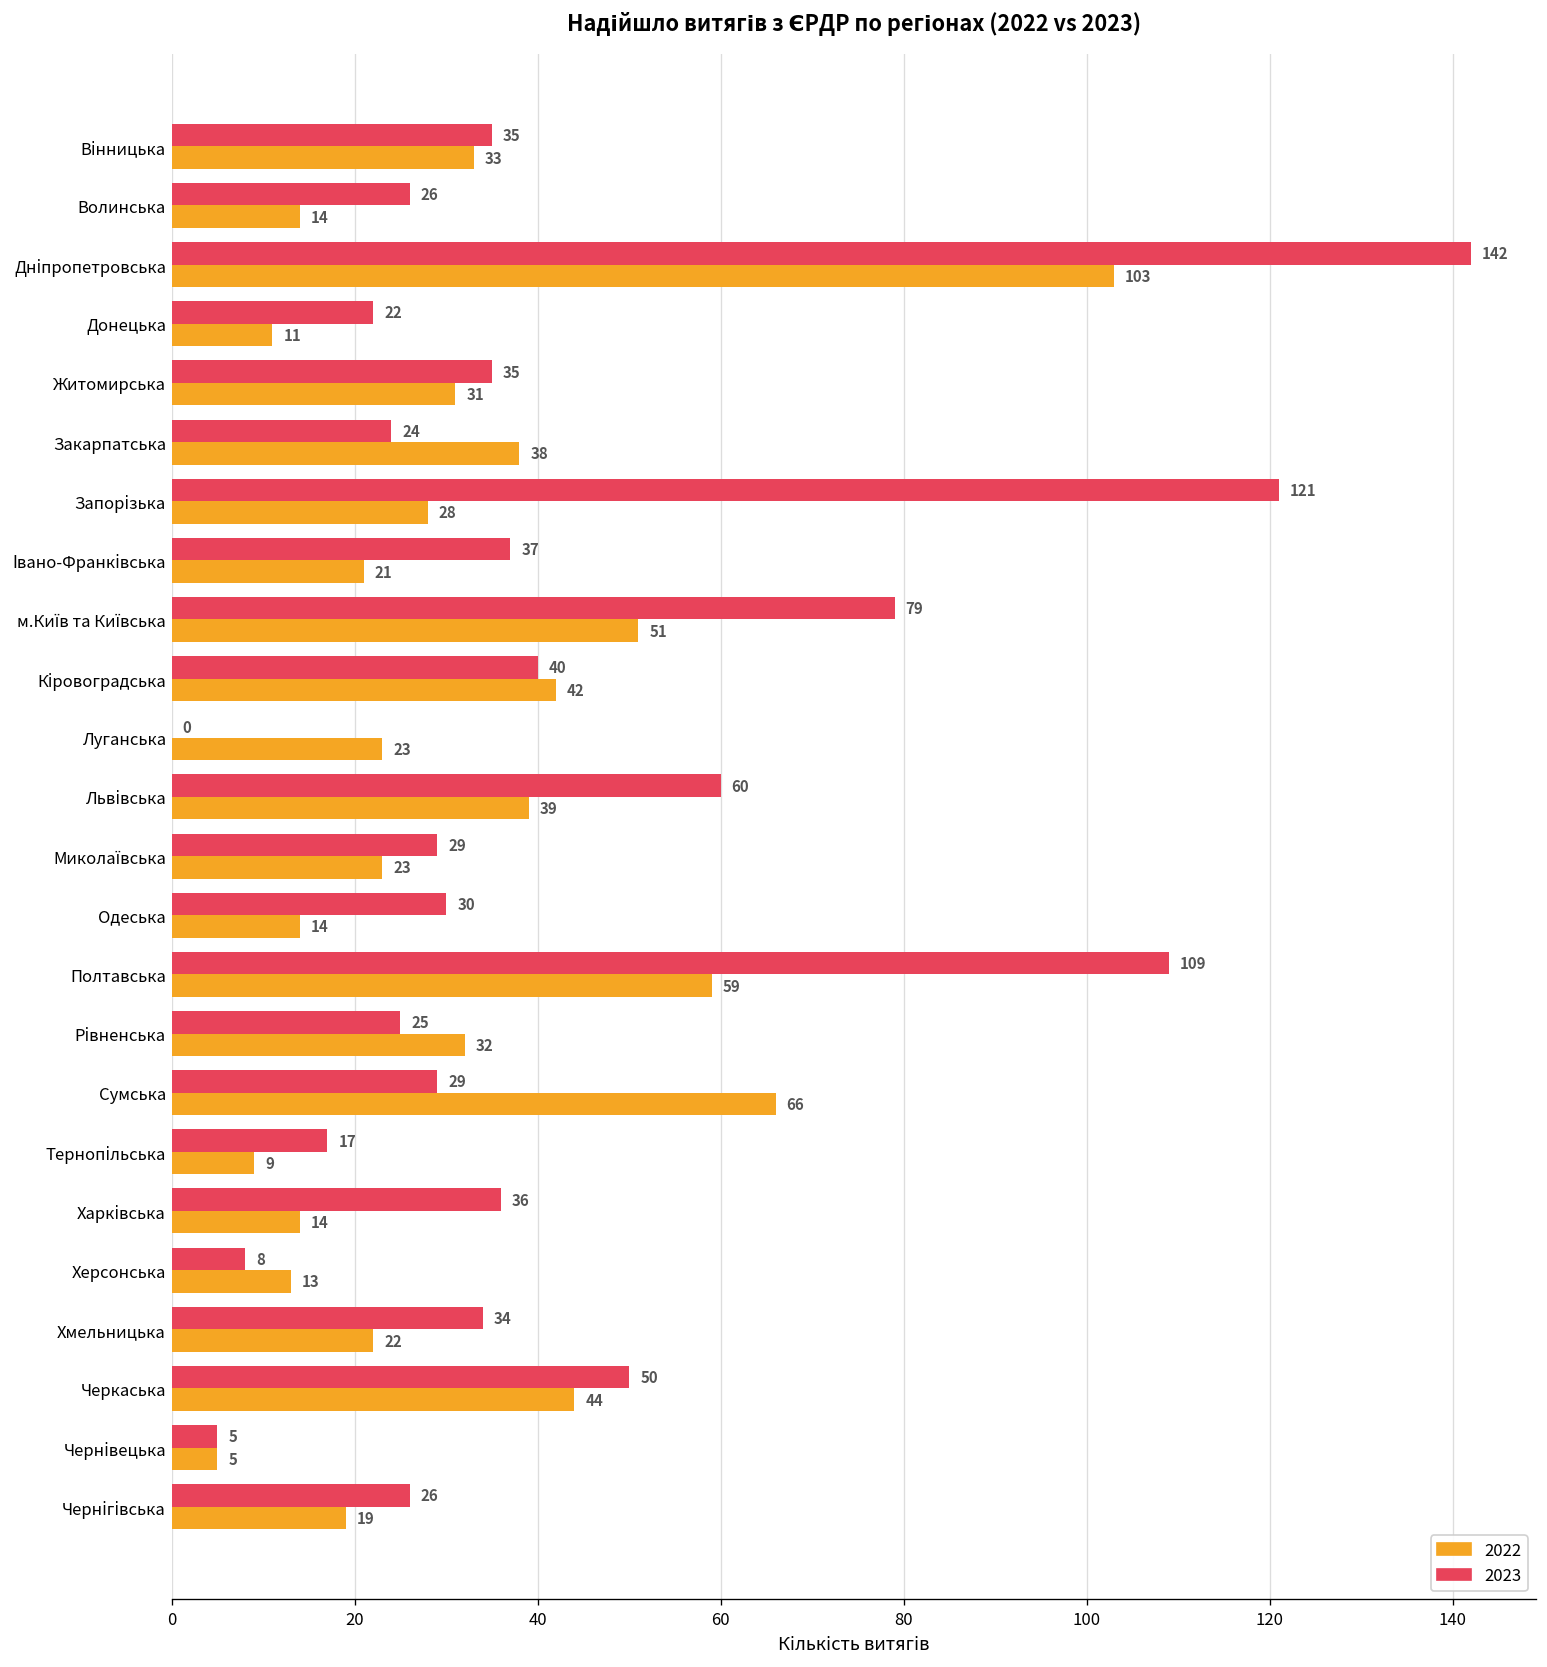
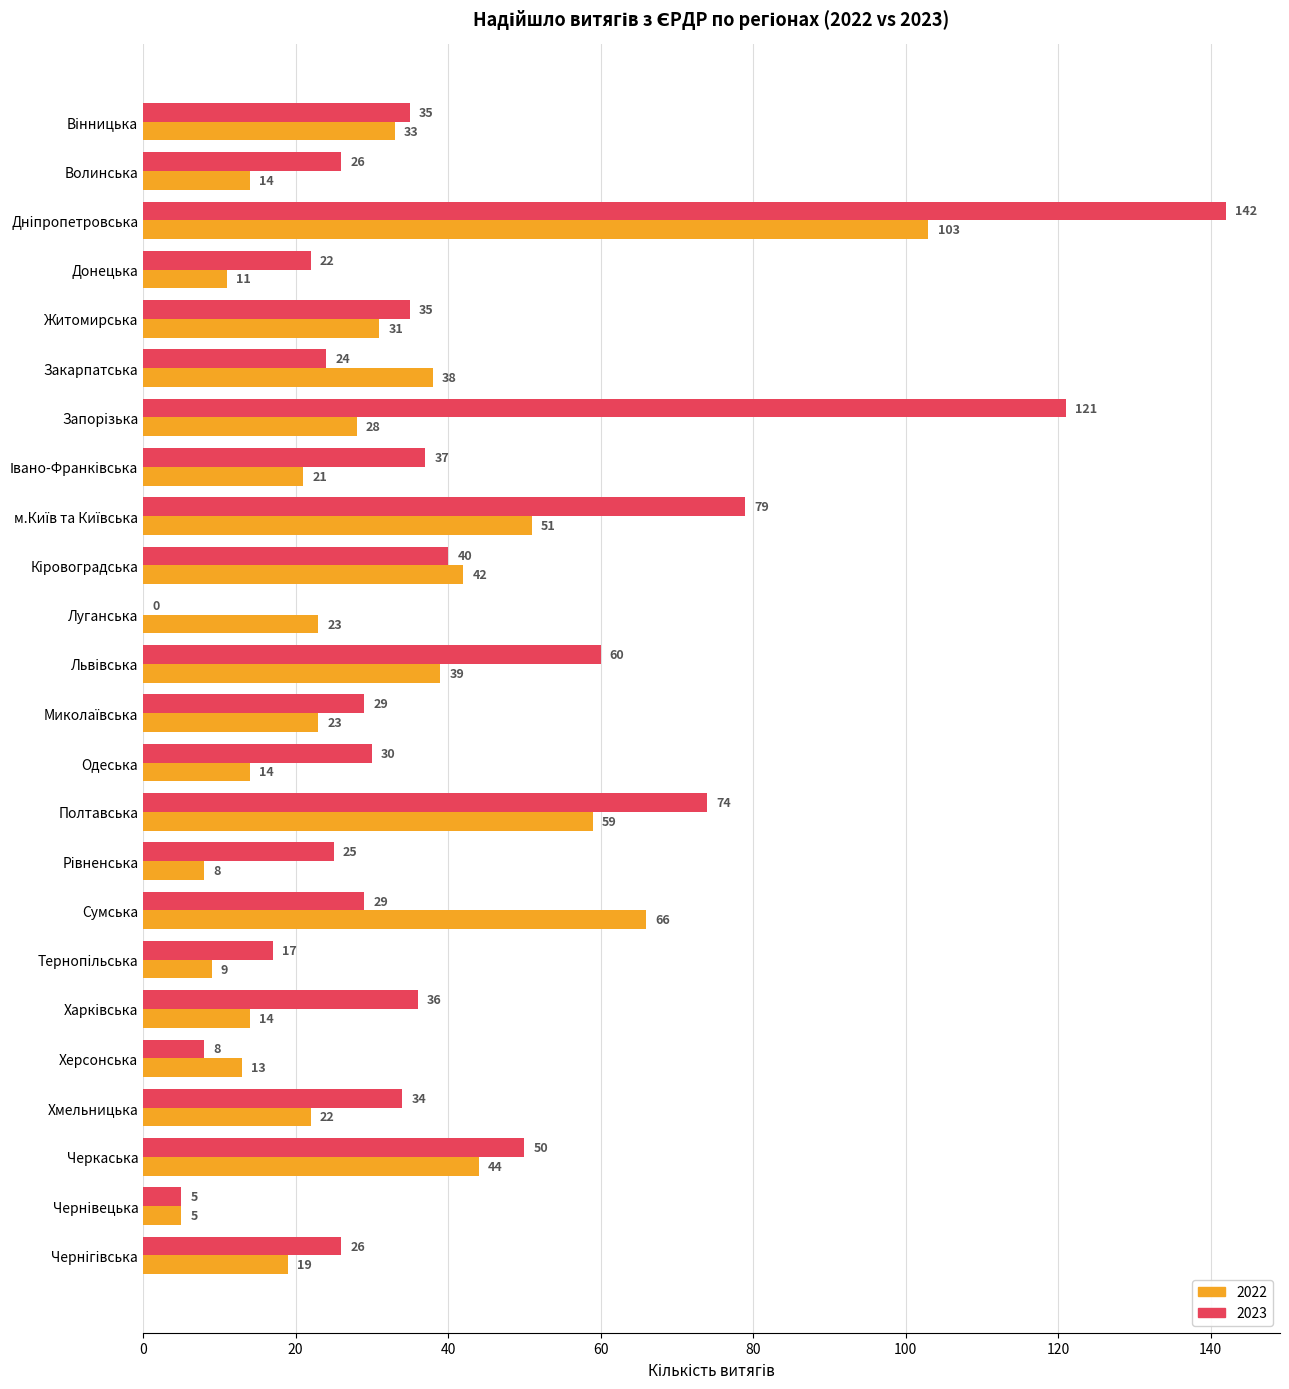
  {
    "2022": {
      "Вінницька": 33,
      "Волинська": 14,
      "Дніпропетровська": 103,
      "Донецька": 11,
      "Житомирська": 31,
      "Закарпатська": 38,
      "Запорізька": 28,
      "Івано-Франківська": 21,
      "м.Київ та Київська": 51,
      "Кіровоградська": 42,
      "Луганська": 23,
      "Львівська": 39,
      "Миколаївська": 23,
      "Одеська": 14,
      "Полтавська": 59,
-     "Рівненська": 32,
+     "Рівненська": 8,
      "Сумська": 66,
      "Тернопільська": 9,
      "Харківська": 14,
      "Херсонська": 13,
      "Хмельницька": 22,
      "Черкаська": 44,
      "Чернівецька": 5,
      "Чернігівська": 19
    },
    "2023": {
      "Вінницька": 35,
      "Волинська": 26,
      "Дніпропетровська": 142,
      "Донецька": 22,
      "Житомирська": 35,
      "Закарпатська": 24,
      "Запорізька": 121,
      "Івано-Франківська": 37,
      "м.Київ та Київська": 79,
      "Кіровоградська": 40,
      "Луганська": 0,
      "Львівська": 60,
      "Миколаївська": 29,
      "Одеська": 30,
-     "Полтавська": 109,
+     "Полтавська": 74,
      "Рівненська": 25,
      "Сумська": 29,
      "Тернопільська": 17,
      "Харківська": 36,
      "Херсонська": 8,
      "Хмельницька": 34,
      "Черкаська": 50,
      "Чернівецька": 5,
      "Чернігівська": 26
    }
  }
